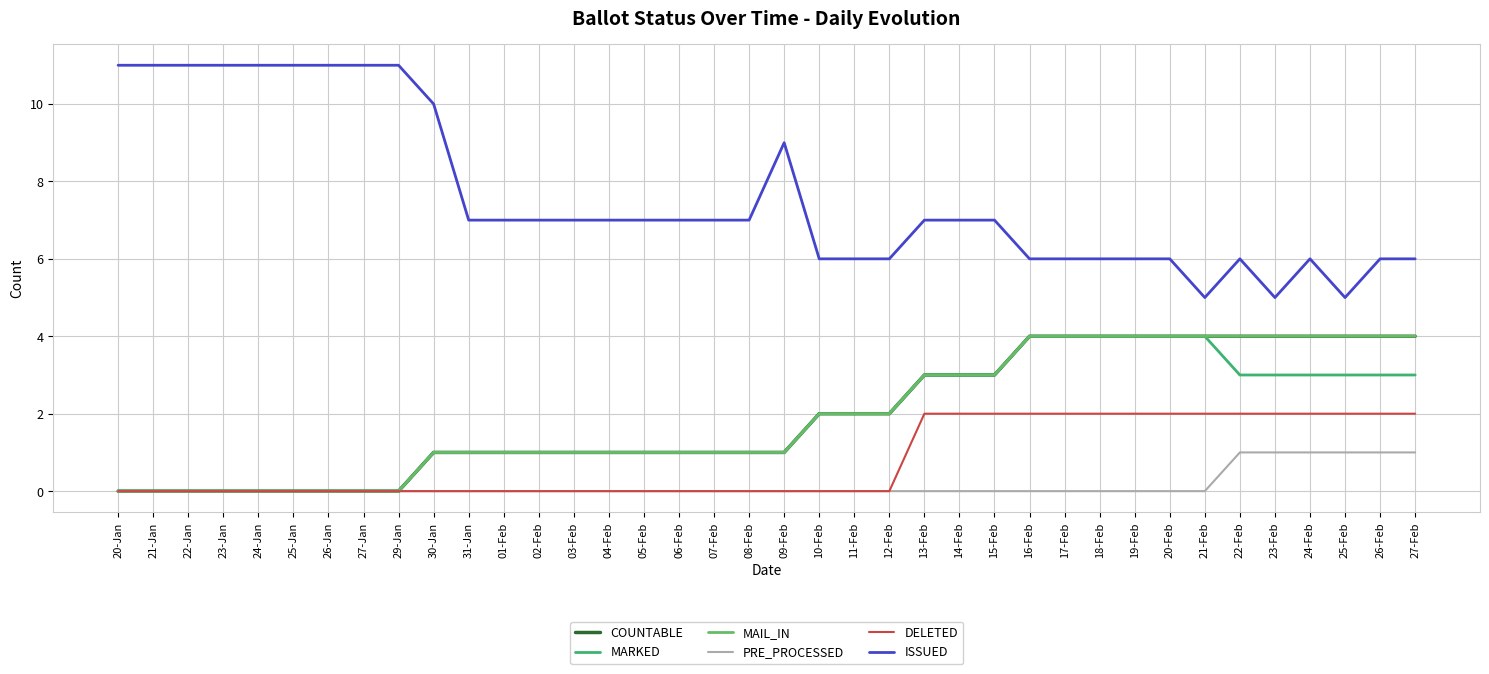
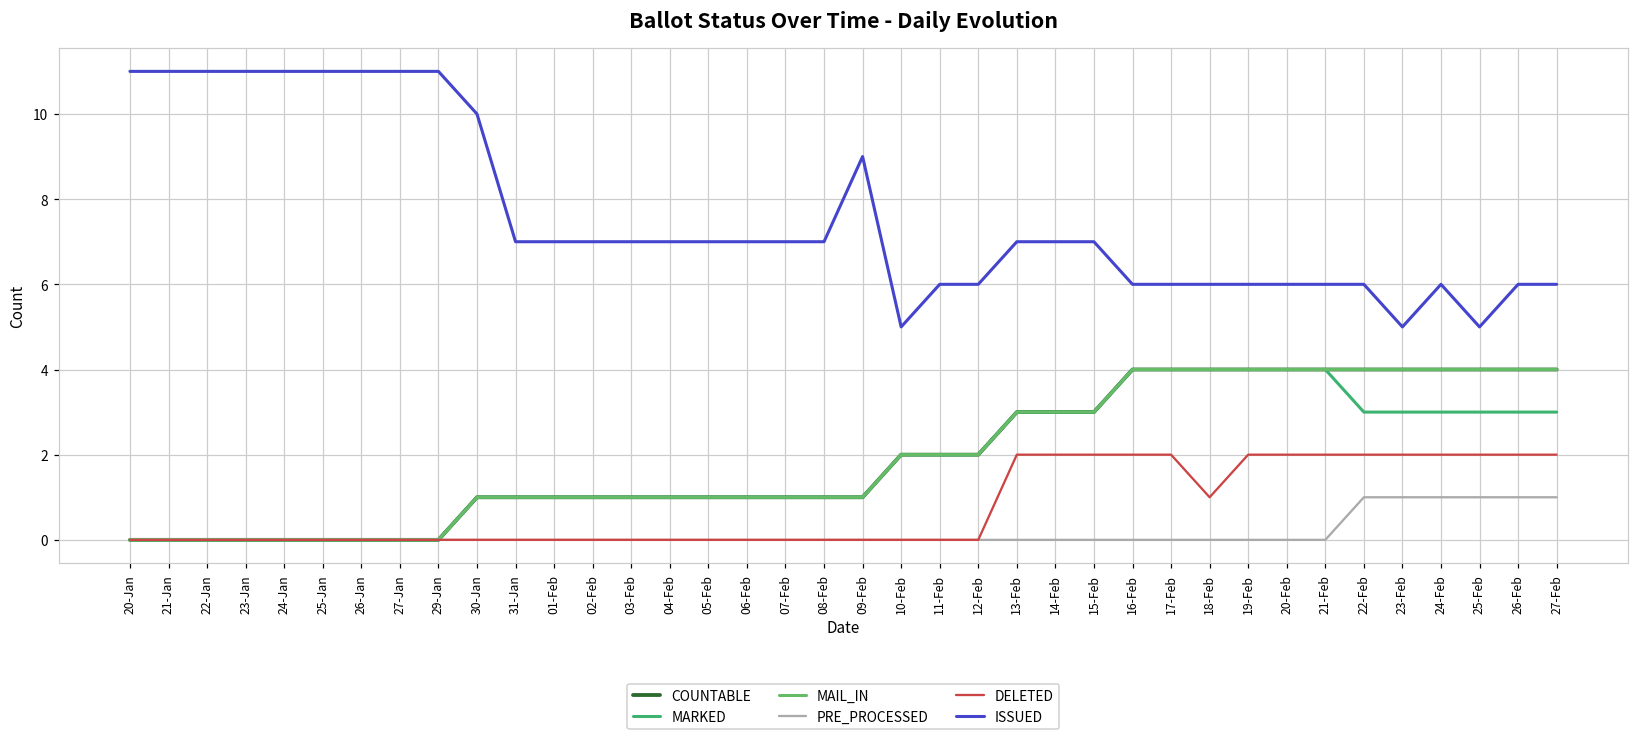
  {
    "PRE_PROCESSED": {
      "13-Feb": 0,
      "14-Feb": 0,
      "15-Feb": 0,
      "16-Feb": 0,
      "17-Feb": 0,
      "18-Feb": 0,
      "19-Feb": 0,
      "20-Feb": 0,
      "21-Feb": 0,
      "22-Feb": 1,
      "23-Feb": 1,
      "24-Feb": 1,
      "25-Feb": 1,
      "26-Feb": 1,
      "27-Feb": 1
    },
    "DELETED": {
      "13-Feb": 2,
      "14-Feb": 2,
      "15-Feb": 2,
      "16-Feb": 2,
      "17-Feb": 2,
-     "18-Feb": 2,
+     "18-Feb": 1,
      "19-Feb": 2,
      "20-Feb": 2,
      "21-Feb": 2,
      "22-Feb": 2,
      "23-Feb": 2,
      "24-Feb": 2,
      "25-Feb": 2,
      "26-Feb": 2,
      "27-Feb": 2
    },
    "ISSUED": {
      "20-Jan": 11,
      "21-Jan": 11,
      "22-Jan": 11,
      "23-Jan": 11,
      "24-Jan": 11,
      "25-Jan": 11,
      "26-Jan": 11,
      "27-Jan": 11,
      "29-Jan": 11,
      "30-Jan": 10,
      "31-Jan": 7,
      "01-Feb": 7,
      "02-Feb": 7,
      "03-Feb": 7,
      "04-Feb": 7,
      "05-Feb": 7,
      "06-Feb": 7,
      "07-Feb": 7,
      "08-Feb": 7,
      "09-Feb": 9,
-     "10-Feb": 6,
+     "10-Feb": 5,
      "11-Feb": 6,
      "12-Feb": 6,
      "13-Feb": 7,
      "14-Feb": 7,
      "15-Feb": 7,
      "16-Feb": 6,
      "17-Feb": 6,
      "18-Feb": 6,
      "19-Feb": 6,
      "20-Feb": 6,
-     "21-Feb": 5,
+     "21-Feb": 6,
      "22-Feb": 6,
      "23-Feb": 5,
      "24-Feb": 6,
      "25-Feb": 5,
      "26-Feb": 6,
      "27-Feb": 6
    }
  }
